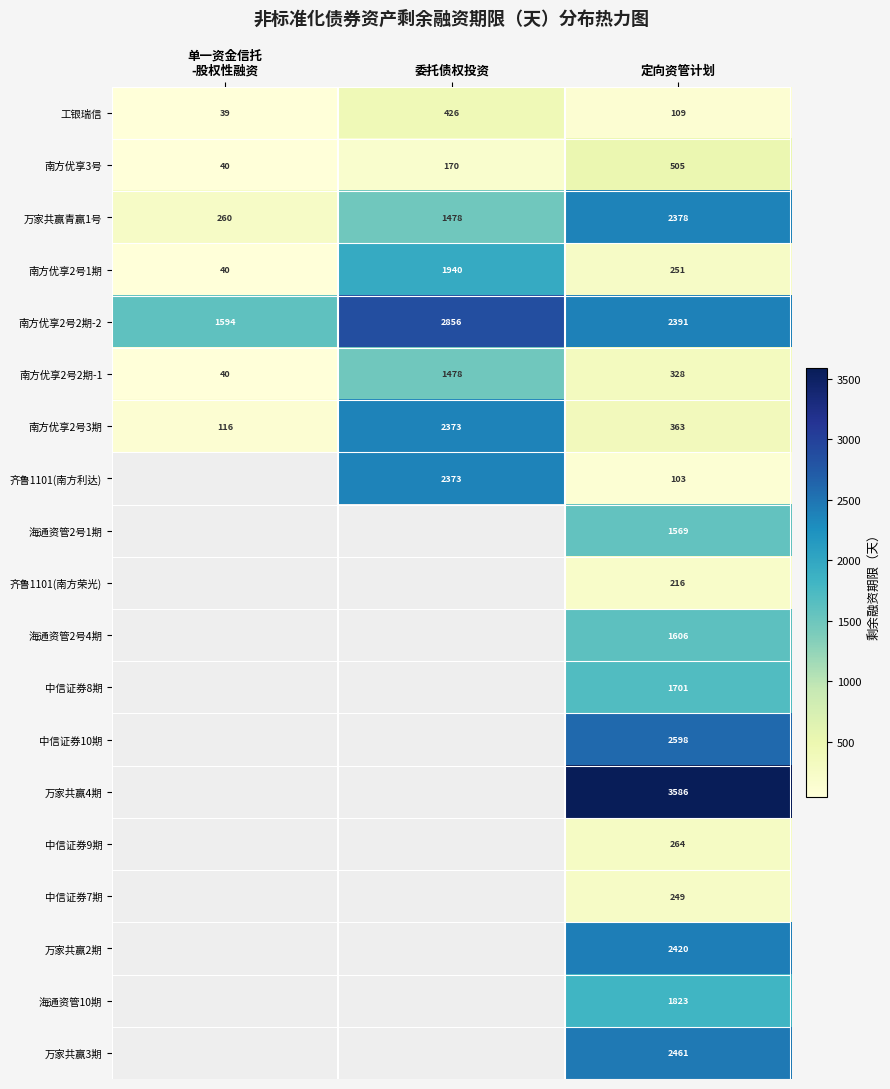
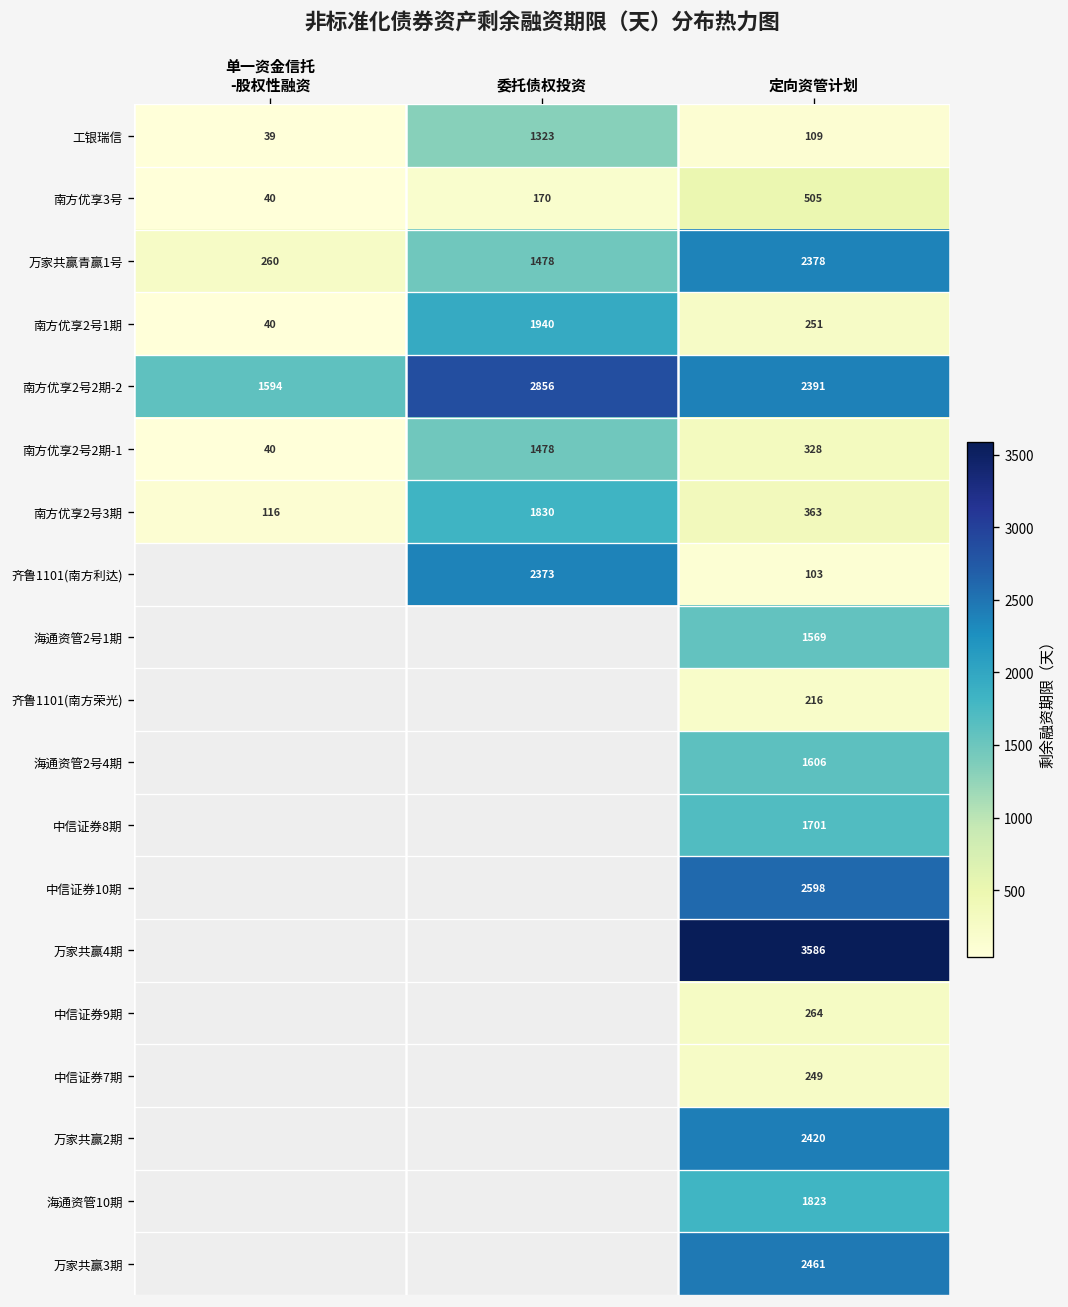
  {
    "工银瑞信": {
      "单一资金信托 -股权性融资": 39,
-     "委托债权投资": 426,
+     "委托债权投资": 1323,
      "定向资管计划": 109
    },
    "南方优享3号": {
      "单一资金信托 -股权性融资": 40,
      "委托债权投资": 170,
      "定向资管计划": 505
    },
    "万家共赢青赢1号": {
      "单一资金信托 -股权性融资": 260,
      "委托债权投资": 1478,
      "定向资管计划": 2378
    },
    "南方优享2号1期": {
      "单一资金信托 -股权性融资": 40,
      "委托债权投资": 1940,
      "定向资管计划": 251
    },
    "南方优享2号2期-2": {
      "单一资金信托 -股权性融资": 1594,
      "委托债权投资": 2856,
      "定向资管计划": 2391
    },
    "南方优享2号2期-1": {
      "单一资金信托 -股权性融资": 40,
      "委托债权投资": 1478,
      "定向资管计划": 328
    },
    "南方优享2号3期": {
      "单一资金信托 -股权性融资": 116,
-     "委托债权投资": 2373,
+     "委托债权投资": 1830,
      "定向资管计划": 363
    },
    "齐鲁1101(南方利达)": {
      "委托债权投资": 2373,
      "定向资管计划": 103
    },
    "海通资管2号1期": {
      "定向资管计划": 1569
    },
    "齐鲁1101(南方荣光)": {
      "定向资管计划": 216
    },
    "海通资管2号4期": {
      "定向资管计划": 1606
    },
    "中信证券8期": {
      "定向资管计划": 1701
    },
    "中信证券10期": {
      "定向资管计划": 2598
    },
    "万家共赢4期": {
      "定向资管计划": 3586
    },
    "中信证券9期": {
      "定向资管计划": 264
    },
    "中信证券7期": {
      "定向资管计划": 249
    },
    "万家共赢2期": {
      "定向资管计划": 2420
    },
    "海通资管10期": {
      "定向资管计划": 1823
    },
    "万家共赢3期": {
      "定向资管计划": 2461
    }
  }
